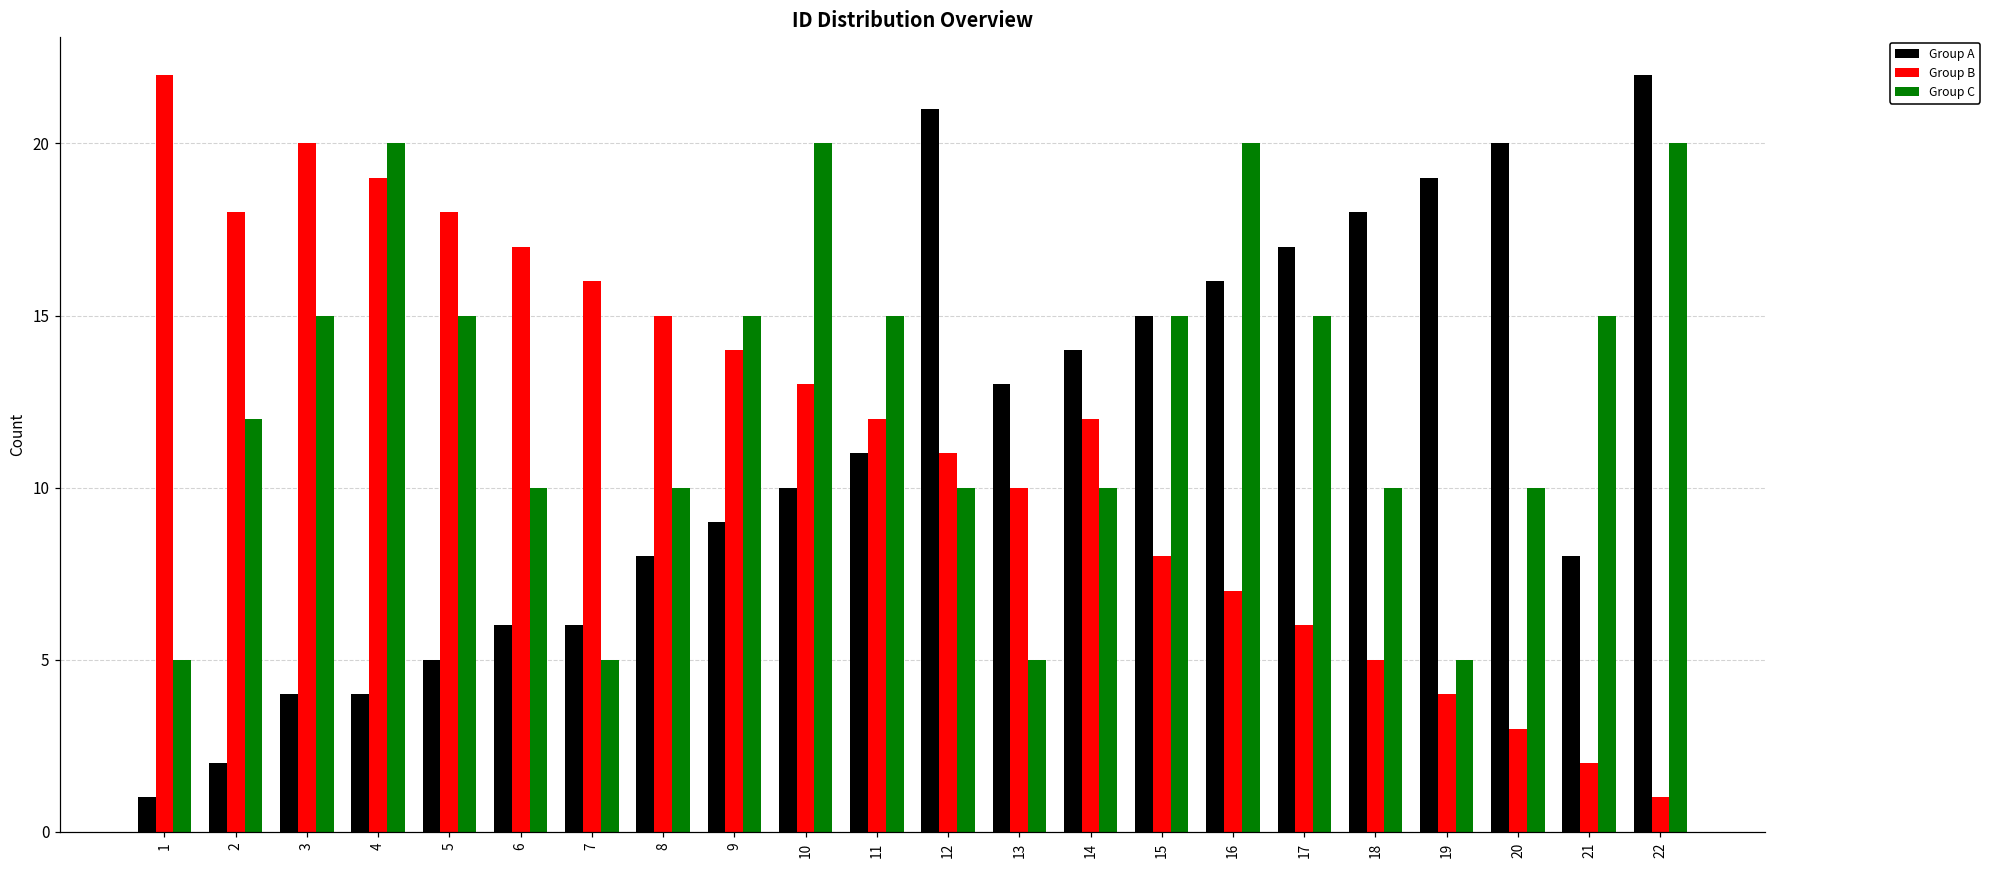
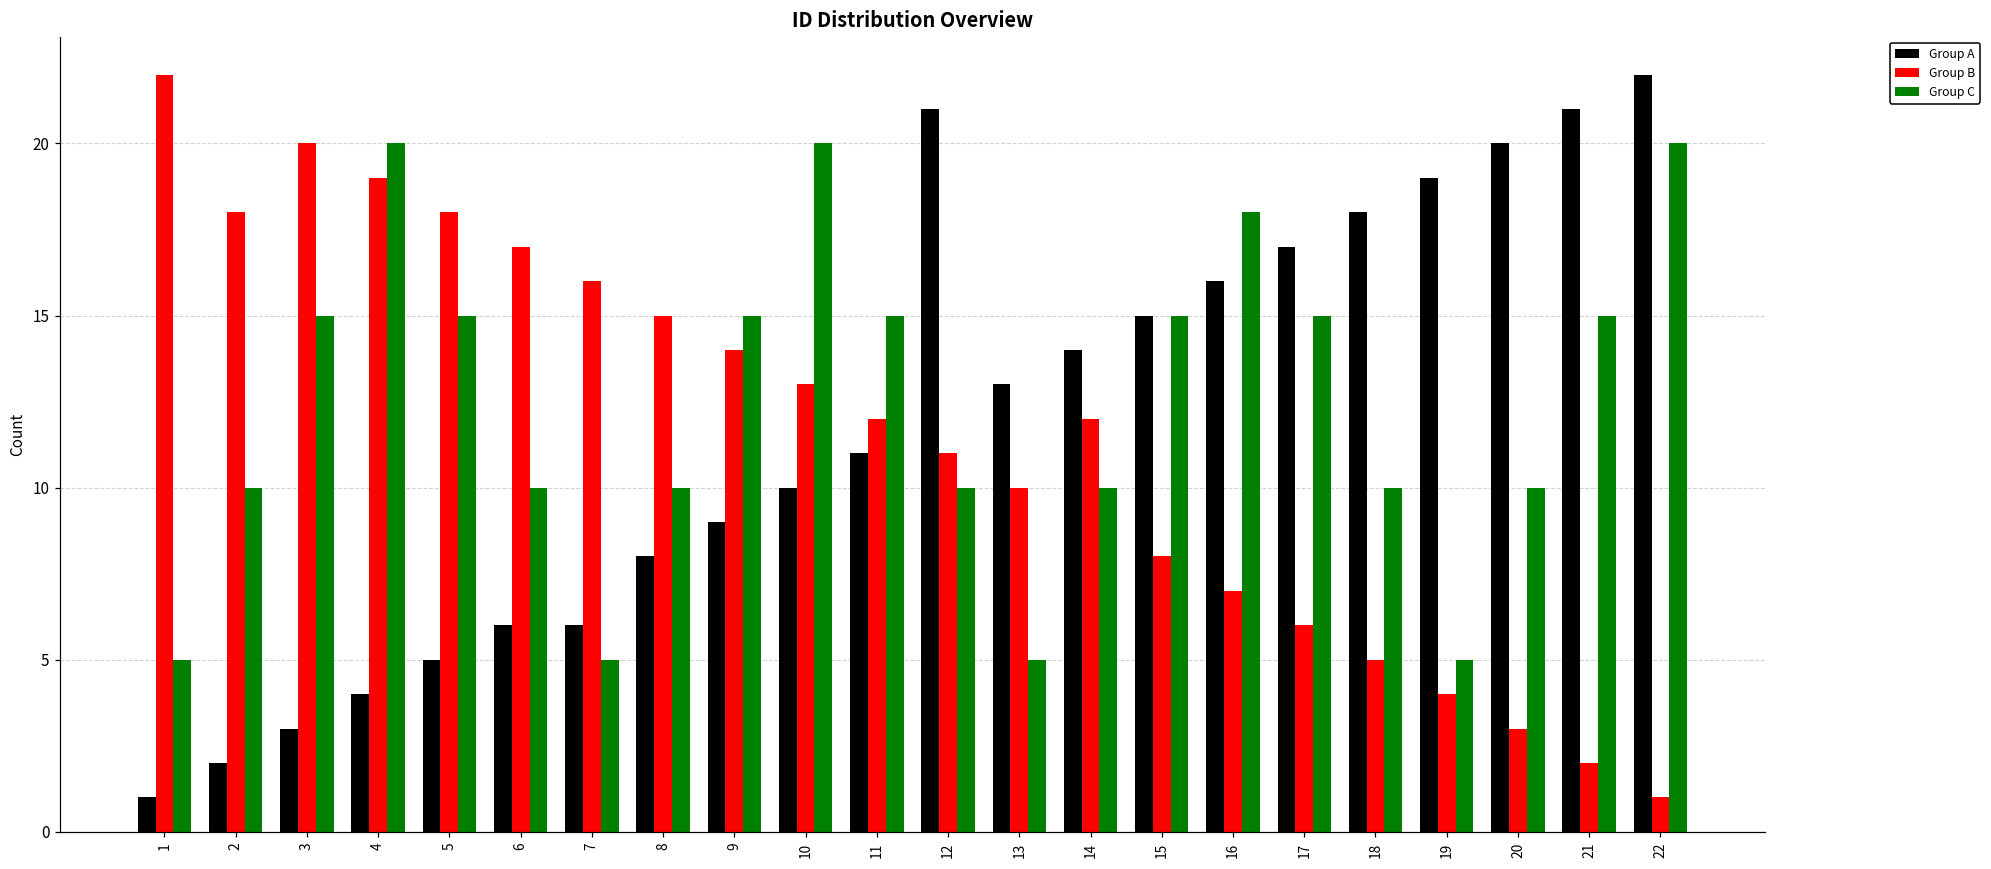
  {
    "Group A": {
      "1": 1,
      "2": 2,
-     "3": 4,
+     "3": 3,
      "4": 4,
      "5": 5,
      "6": 6,
      "7": 6,
      "8": 8,
      "9": 9,
      "10": 10,
      "11": 11,
      "12": 21,
      "13": 13,
      "14": 14,
      "15": 15,
      "16": 16,
      "17": 17,
      "18": 18,
      "19": 19,
      "20": 20,
-     "21": 8,
+     "21": 21,
      "22": 22
    },
    "Group B": {
      "1": 22,
      "2": 18,
      "3": 20,
      "4": 19,
      "5": 18,
      "6": 17,
      "7": 16,
      "8": 15,
      "9": 14,
      "10": 13,
      "11": 12,
      "12": 11,
      "13": 10,
      "14": 12,
      "15": 8,
      "16": 7,
      "17": 6,
      "18": 5,
      "19": 4,
      "20": 3,
      "21": 2,
      "22": 1
    },
    "Group C": {
      "1": 5,
-     "2": 12,
+     "2": 10,
      "3": 15,
      "4": 20,
      "5": 15,
      "6": 10,
      "7": 5,
      "8": 10,
      "9": 15,
      "10": 20,
      "11": 15,
      "12": 10,
      "13": 5,
      "14": 10,
      "15": 15,
-     "16": 20,
+     "16": 18,
      "17": 15,
      "18": 10,
      "19": 5,
      "20": 10,
      "21": 15,
      "22": 20
    }
  }
